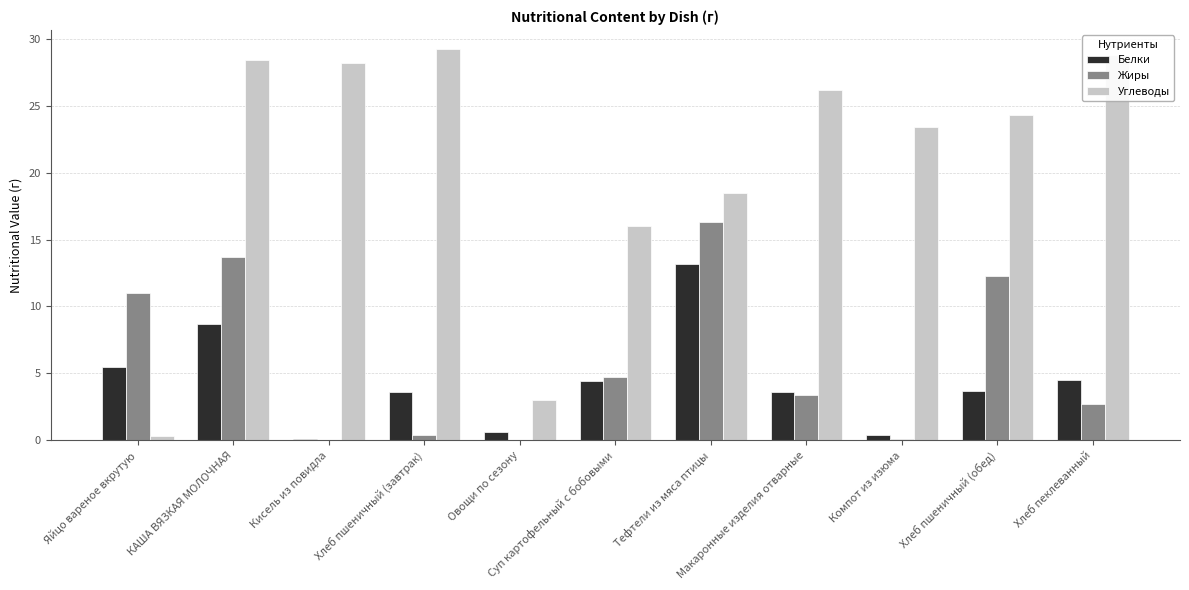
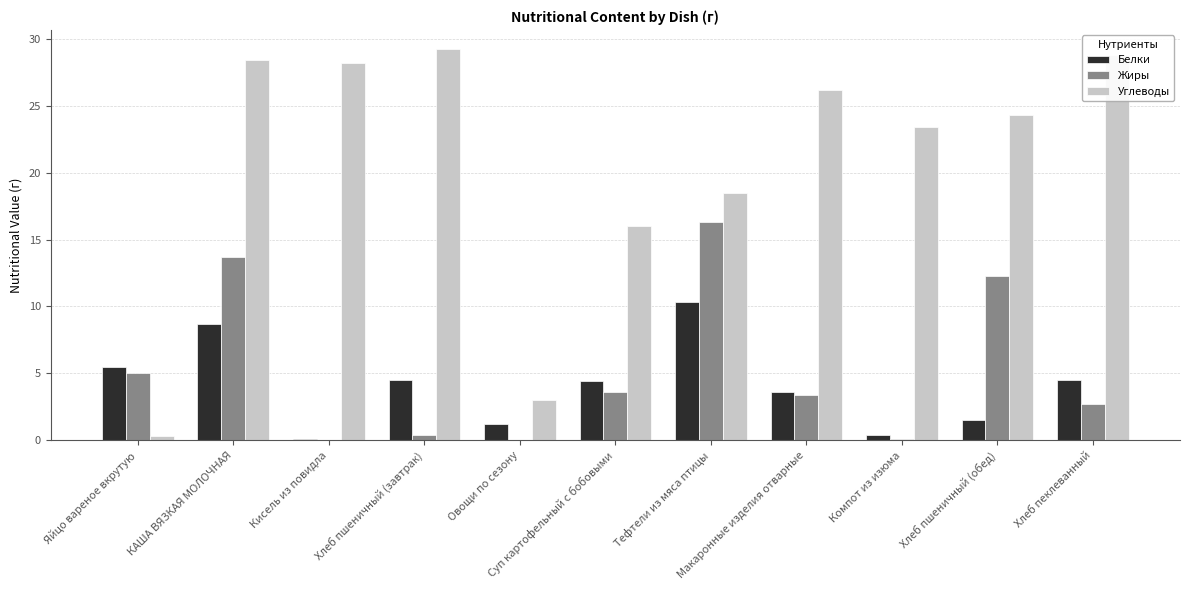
  {
    "Белки": {
      "Яйцо вареное вкрутую": 5.5,
      "КАША ВЯЗКАЯ МОЛОЧНАЯ": 8.7,
-     "Хлеб пшеничный (завтрак)": 3.6,
-     "Овощи по сезону": 0.6,
+     "Хлеб пшеничный (завтрак)": 4.5,
+     "Овощи по сезону": 1.2,
      "Суп картофельный с бобовыми": 4.4,
-     "Тефтели из мяса птицы": 13.2,
+     "Тефтели из мяса птицы": 10.3,
      "Макаронные изделия отварные": 3.6,
      "Компот из изюма": 0.4,
-     "Хлеб пшеничный (обед)": 3.7,
+     "Хлеб пшеничный (обед)": 1.5,
      "Хлеб пеклеванный": 4.5
    },
    "Жиры": {
-     "Яйцо вареное вкрутую": 11,
+     "Яйцо вареное вкрутую": 5,
      "КАША ВЯЗКАЯ МОЛОЧНАЯ": 13.7,
      "Кисель из повидла": 0.0,
      "Хлеб пшеничный (завтрак)": 0.4,
      "Овощи по сезону": 0.0,
-     "Суп картофельный с бобовыми": 4.7,
+     "Суп картофельный с бобовыми": 3.6,
      "Тефтели из мяса птицы": 16.3,
      "Макаронные изделия отварные": 3.4,
      "Хлеб пшеничный (обед)": 12.3,
      "Хлеб пеклеванный": 2.7
    },
    "Углеводы": {
      "Яйцо вареное вкрутую": 0.3,
      "КАША ВЯЗКАЯ МОЛОЧНАЯ": 28.4,
      "Кисель из повидла": 28.2,
      "Хлеб пшеничный (завтрак)": 29.2,
      "Овощи по сезону": 3.0,
      "Суп картофельный с бобовыми": 16.0,
      "Тефтели из мяса птицы": 18.5,
      "Макаронные изделия отварные": 26.2,
      "Компот из изюма": 23.4,
      "Хлеб пшеничный (обед)": 24.3
    }
  }
